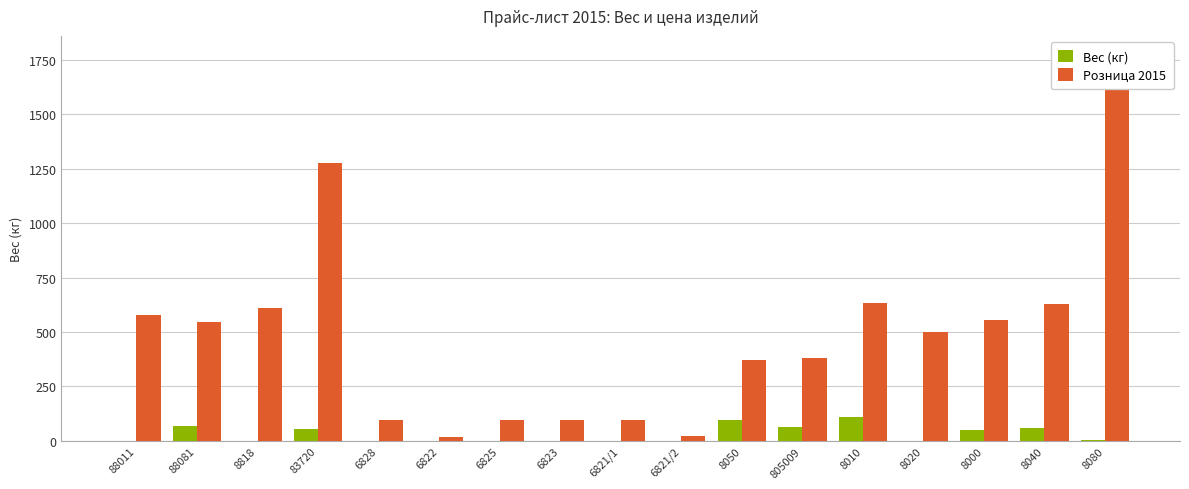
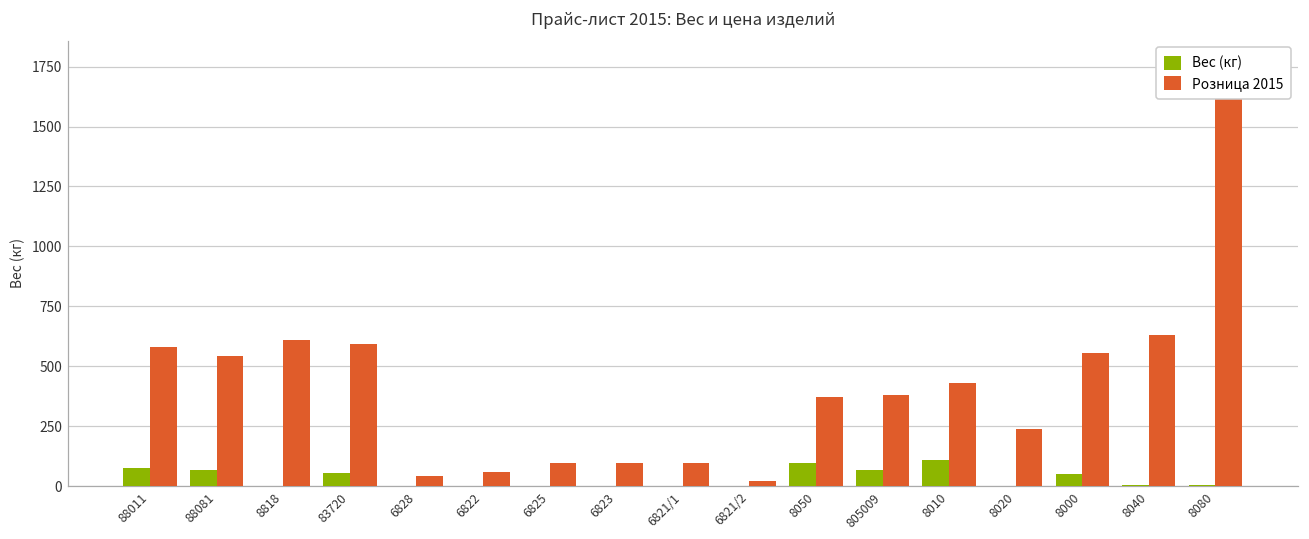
  {
    "Вес (кг)": {
-     "88011": 0,
+     "88011": 70,
      "88081": 70,
      "83720": 50,
      "8050": 100,
      "805009": 70,
      "8010": 110,
      "8000": 50,
-     "8040": 60
+     "8040": 0
    },
    "Розница 2015": {
      "88011": 580,
      "88081": 550,
      "8818": 610,
-     "83720": 1280,
-     "6828": 100,
-     "6822": 20,
+     "83720": 600,
+     "6828": 40,
+     "6822": 60,
      "6825": 100,
      "6823": 100,
      "6821/1": 100,
      "6821/2": 20,
      "8050": 370,
      "805009": 380,
-     "8010": 630,
-     "8020": 500,
+     "8010": 430,
+     "8020": 240,
      "8000": 560,
      "8040": 630
    }
  }
